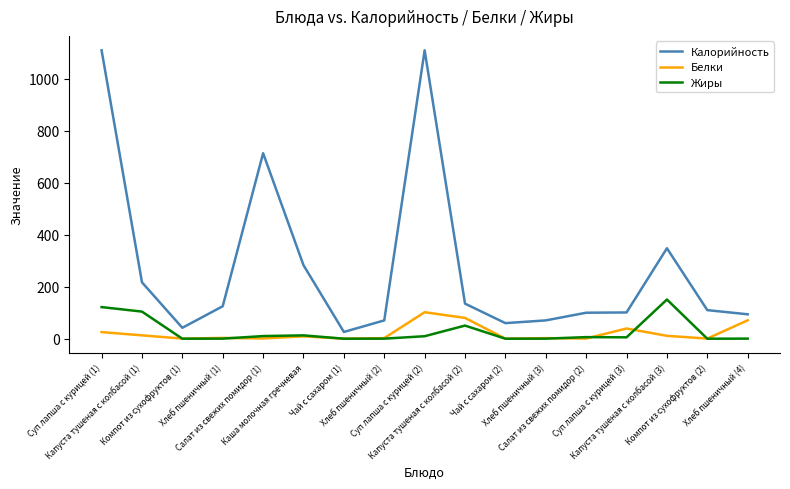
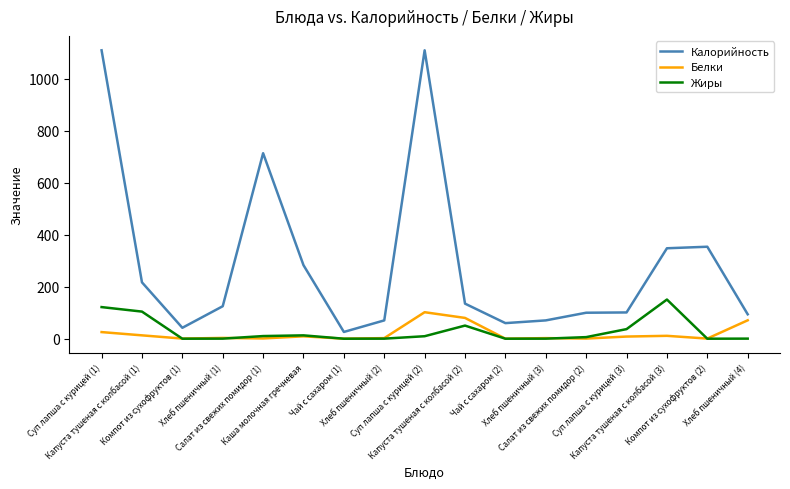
  {
    "Калорийность": {
      "Суп лапша с курицей (1)": 1110,
      "Капуста тушеная с колбасой (1)": 220,
      "Компот из сухофруктов (1)": 40,
      "Хлеб пшеничный (1)": 130,
      "Салат из свежих помидор (1)": 710,
      "Каша молочная гречневая": 280,
      "Чай с сахаром (1)": 30,
      "Хлеб пшеничный (2)": 70,
      "Суп лапша с курицей (2)": 1110,
      "Капуста тушеная с колбасой (2)": 140,
      "Чай с сахаром (2)": 60,
      "Хлеб пшеничный (3)": 70,
      "Салат из свежих помидор (2)": 100,
      "Суп лапша с курицей (3)": 100,
      "Капуста тушеная с колбасой (3)": 350,
-     "Компот из сухофруктов (2)": 110,
+     "Компот из сухофруктов (2)": 350,
      "Хлеб пшеничный (4)": 90
    },
    "Белки": {
      "Суп лапша с курицей (1)": 30,
      "Капуста тушеная с колбасой (1)": 10,
      "Суп лапша с курицей (2)": 100,
      "Капуста тушеная с колбасой (2)": 80,
-     "Суп лапша с курицей (3)": 40,
+     "Суп лапша с курицей (3)": 10,
      "Капуста тушеная с колбасой (3)": 10,
      "Хлеб пшеничный (4)": 70
    },
    "Жиры": {
      "Суп лапша с курицей (1)": 120,
      "Капуста тушеная с колбасой (1)": 100,
      "Суп лапша с курицей (2)": 10,
      "Капуста тушеная с колбасой (2)": 50,
-     "Суп лапша с курицей (3)": 10,
+     "Суп лапша с курицей (3)": 40,
      "Капуста тушеная с колбасой (3)": 150,
      "Хлеб пшеничный (4)": 0
    }
  }
